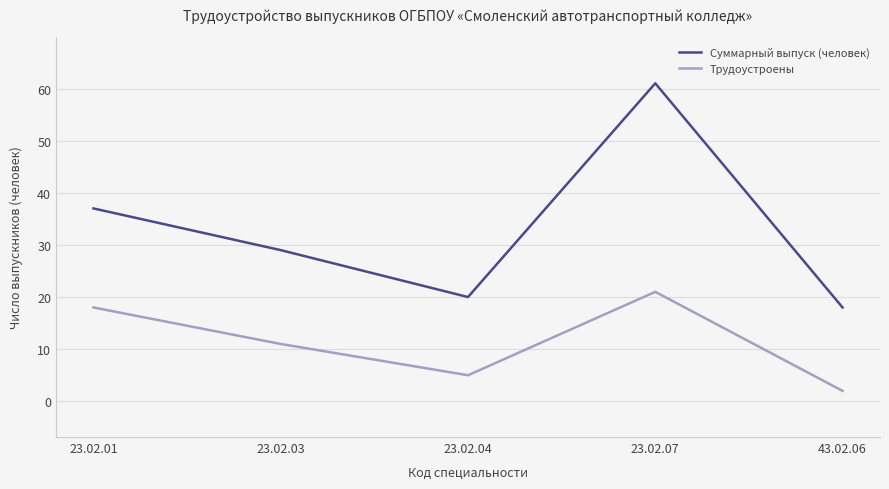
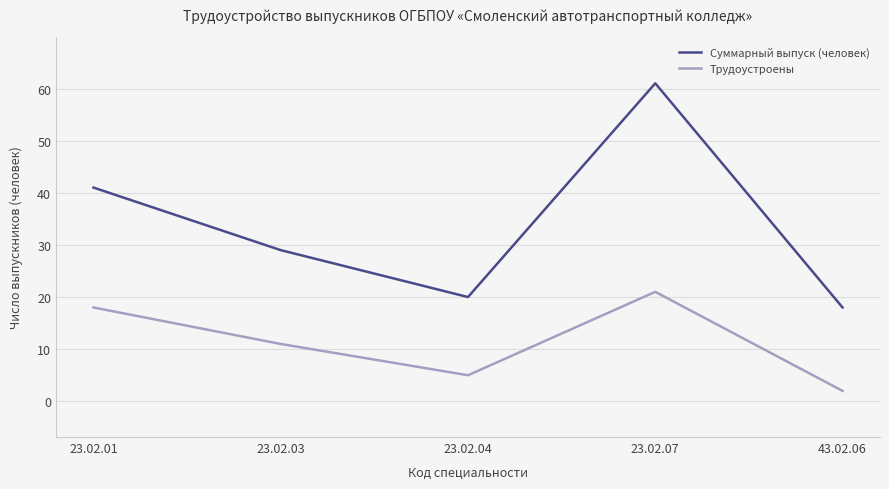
  {
    "Суммарный выпуск (человек)": {
-     "23.02.01": 37,
+     "23.02.01": 41,
      "23.02.03": 29,
      "23.02.04": 20,
      "23.02.07": 61,
      "43.02.06": 18
    },
    "Трудоустроены": {
      "23.02.01": 18,
      "23.02.03": 11,
      "23.02.04": 5,
      "23.02.07": 21,
      "43.02.06": 2
    }
  }
